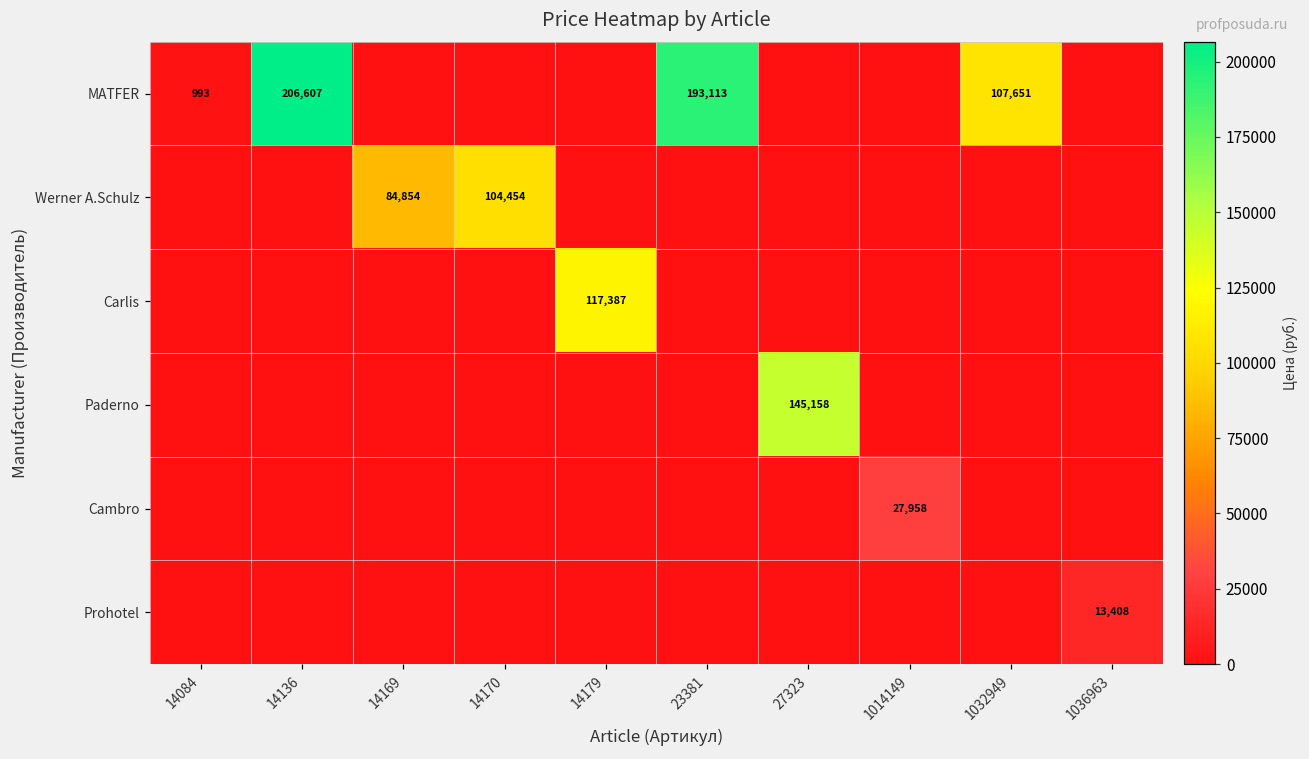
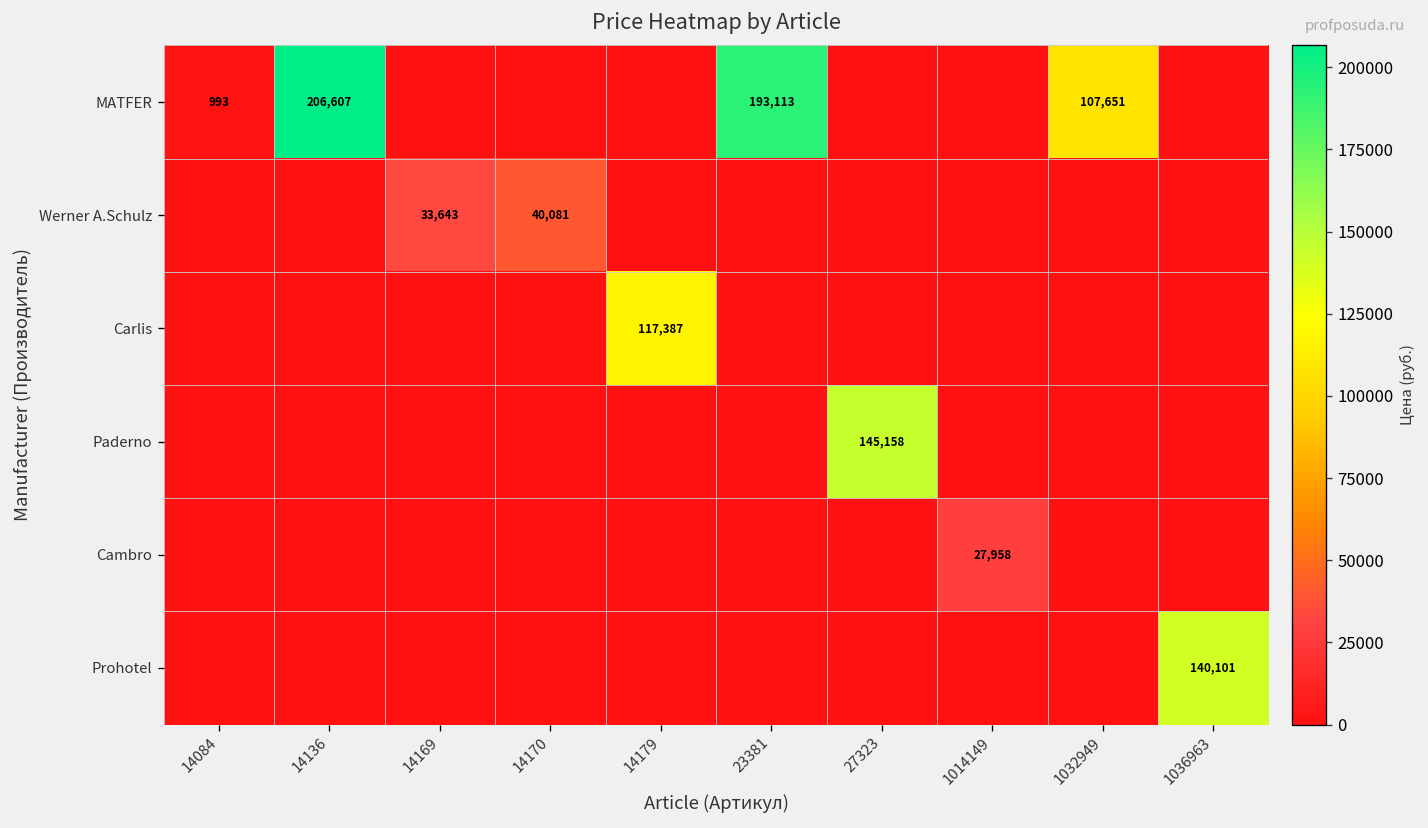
  {
    "MATFER": {
      "14084": "993",
      "14136": "206,607",
      "23381": "193,113",
      "1032949": "107,651"
    },
    "Werner A.Schulz": {
-     "14169": "84,854",
-     "14170": "104,454"
+     "14169": "33,643",
+     "14170": "40,081"
    },
    "Carlis": {
      "14179": "117,387"
    },
    "Paderno": {
      "27323": "145,158"
    },
    "Cambro": {
      "1014149": "27,958"
    },
    "Prohotel": {
-     "1036963": "13,408"
+     "1036963": "140,101"
    }
  }
